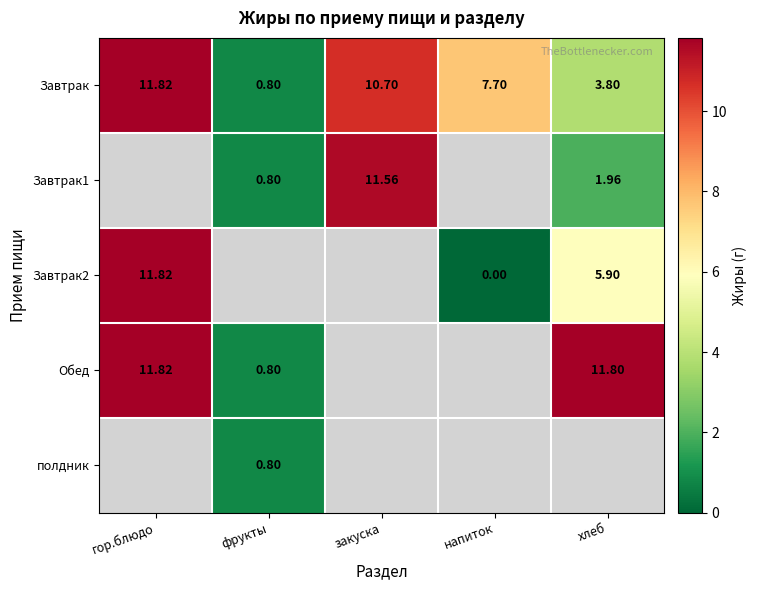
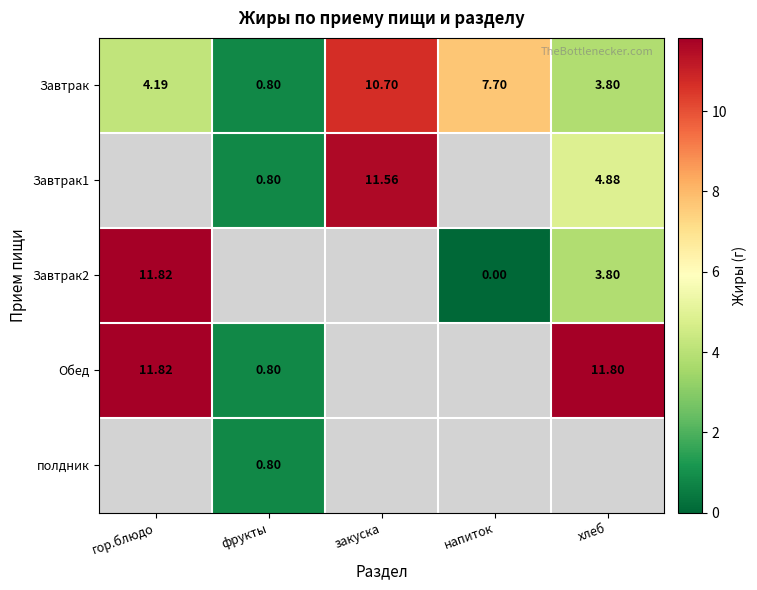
  {
    "Завтрак": {
-     "гор.блюдо": 11.82,
+     "гор.блюдо": 4.19,
      "фрукты": 0.80,
      "закуска": 10.70,
      "напиток": 7.70
    },
    "Завтрак1": {
      "фрукты": 0.80,
      "закуска": 11.56,
-     "хлеб": 1.96
+     "хлеб": 4.88
    },
    "Завтрак2": {
      "гор.блюдо": 11.82,
      "напиток": 0.00,
-     "хлеб": 5.90
+     "хлеб": 3.80
    },
    "Обед": {
      "гор.блюдо": 11.82,
      "фрукты": 0.80,
      "хлеб": 11.80
    },
    "полдник": {
      "фрукты": 0.80
    }
  }
